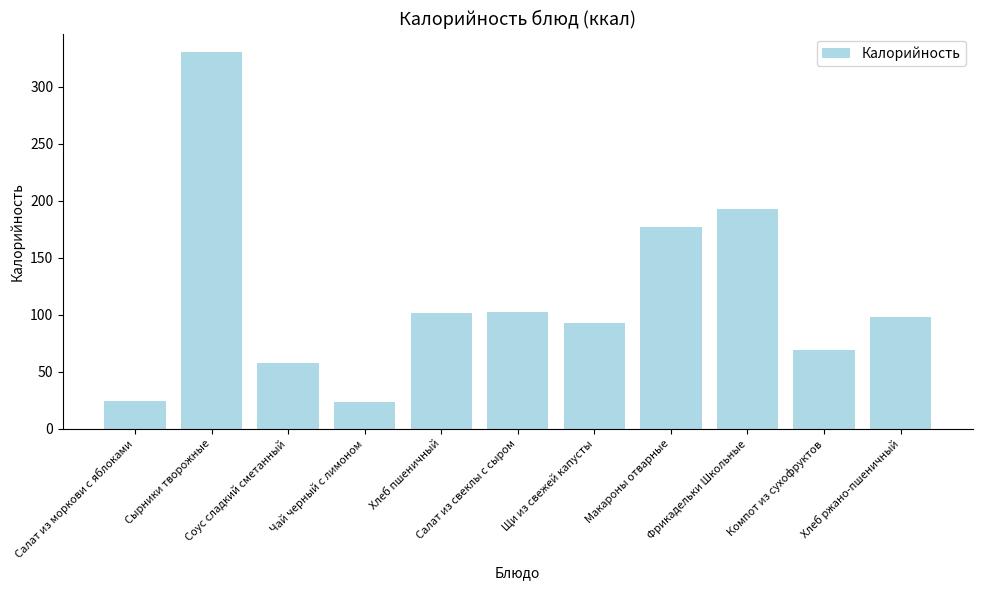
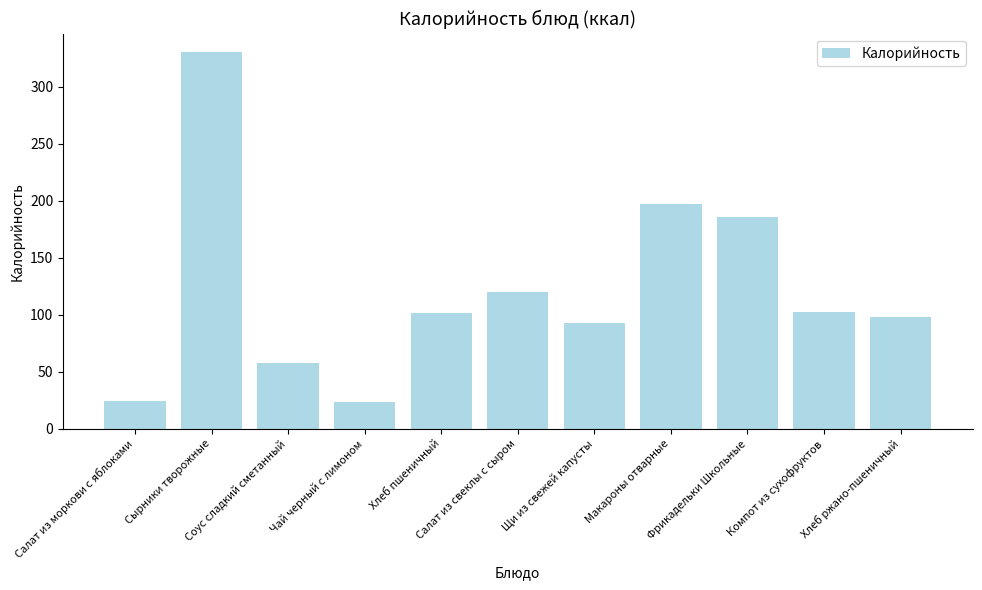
  {
    "Салат из моркови с яблоками": 24,
    "Сырники творожные": 330,
    "Соус сладкий сметанный": 58,
    "Чай черный с лимоном": 24,
    "Хлеб пшеничный": 101,
-   "Салат из свеклы с сыром": 103,
+   "Салат из свеклы с сыром": 120,
    "Щи из свежей капусты": 93,
-   "Макароны отварные": 177,
-   "Фрикадельки Школьные": 193,
-   "Компот из сухофруктов": 69,
+   "Макароны отварные": 197,
+   "Фрикадельки Школьные": 185,
+   "Компот из сухофруктов": 102,
    "Хлеб ржано-пшеничный": 98
  }
